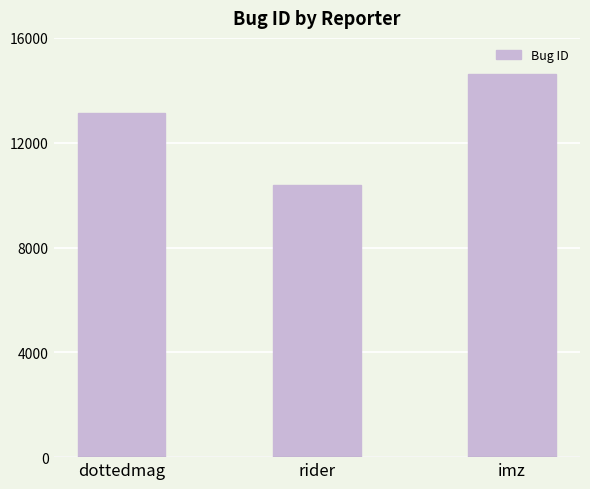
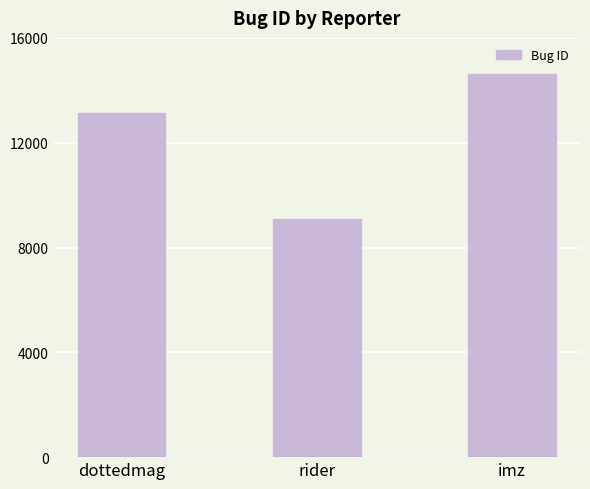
  {
    "dottedmag": 13200,
-   "rider": 10400,
+   "rider": 9100,
    "imz": 14600
  }
